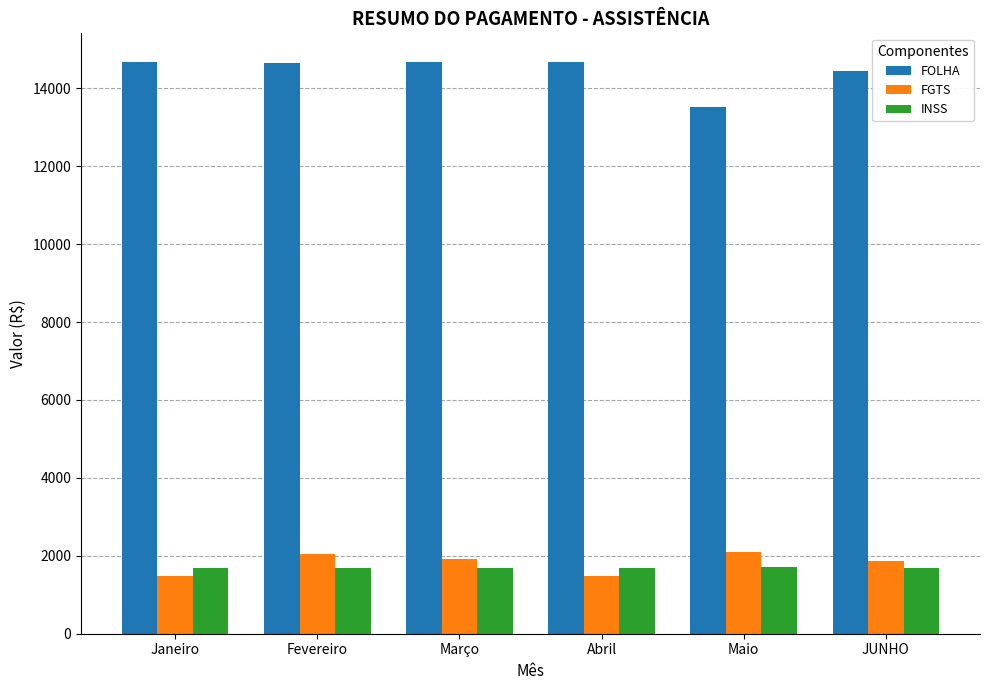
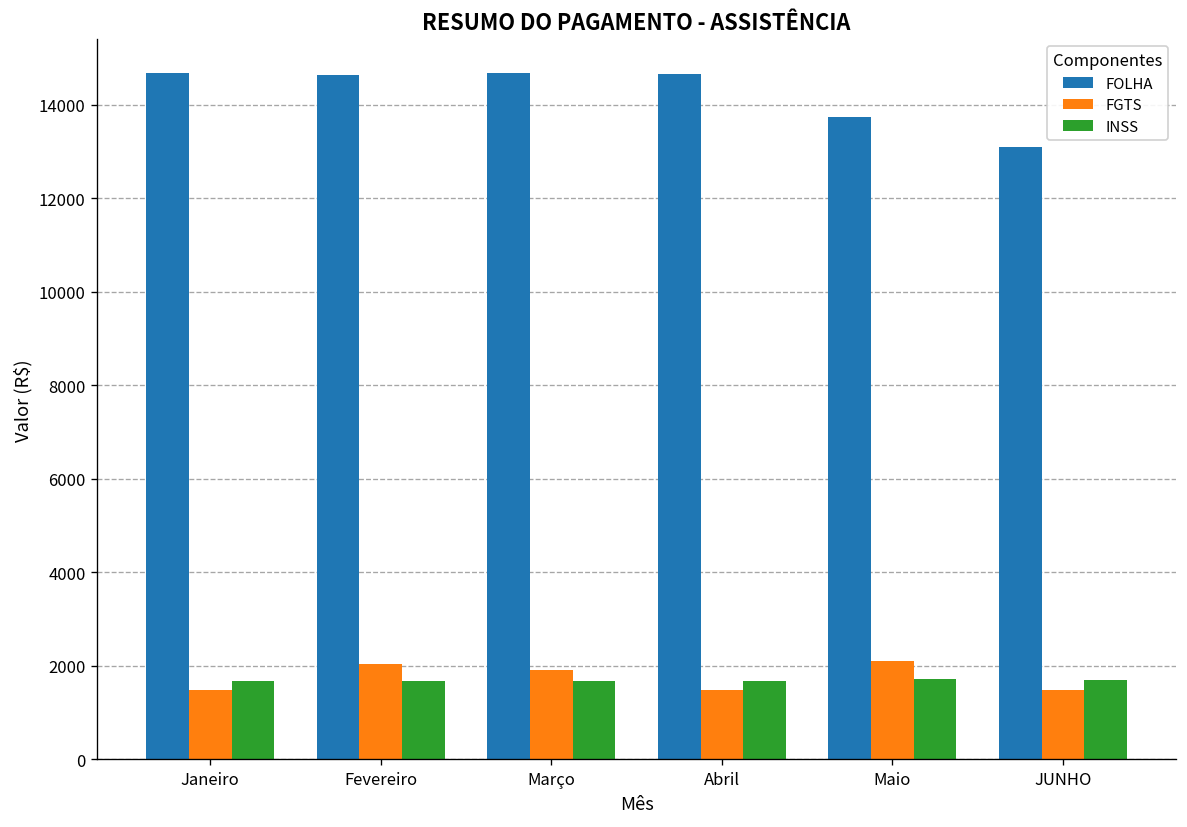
  {
    "FOLHA": {
      "Janeiro": 14700,
      "Fevereiro": 14700,
      "Março": 14700,
      "Abril": 14700,
-     "Maio": 13500,
-     "JUNHO": 14400
+     "Maio": 13800,
+     "JUNHO": 13100
    },
    "FGTS": {
      "Janeiro": 1500,
      "Fevereiro": 2000,
      "Março": 1900,
      "Abril": 1500,
      "Maio": 2100,
-     "JUNHO": 1900
+     "JUNHO": 1500
    },
    "INSS": {
      "Janeiro": 1700,
      "Fevereiro": 1700,
      "Março": 1700,
      "Abril": 1700,
      "Maio": 1700,
      "JUNHO": 1700
    }
  }
